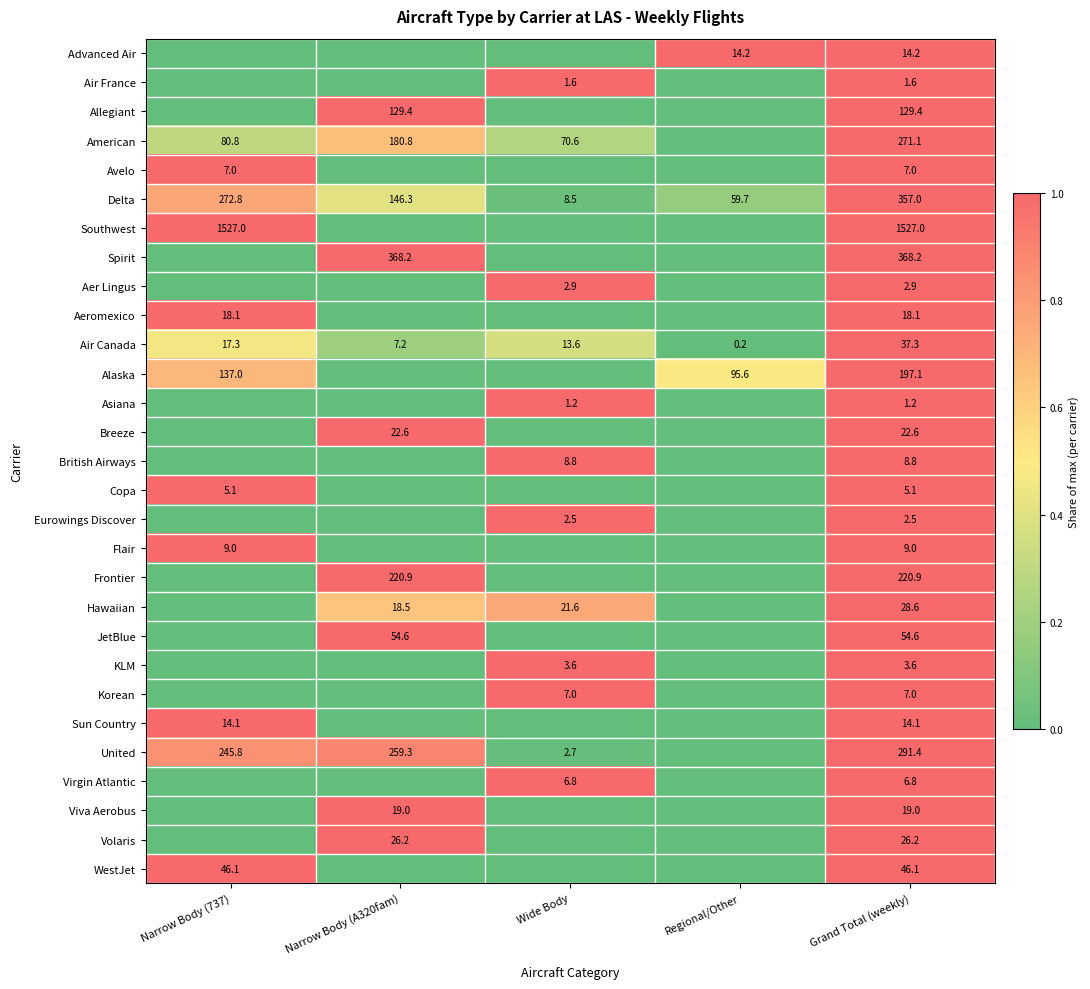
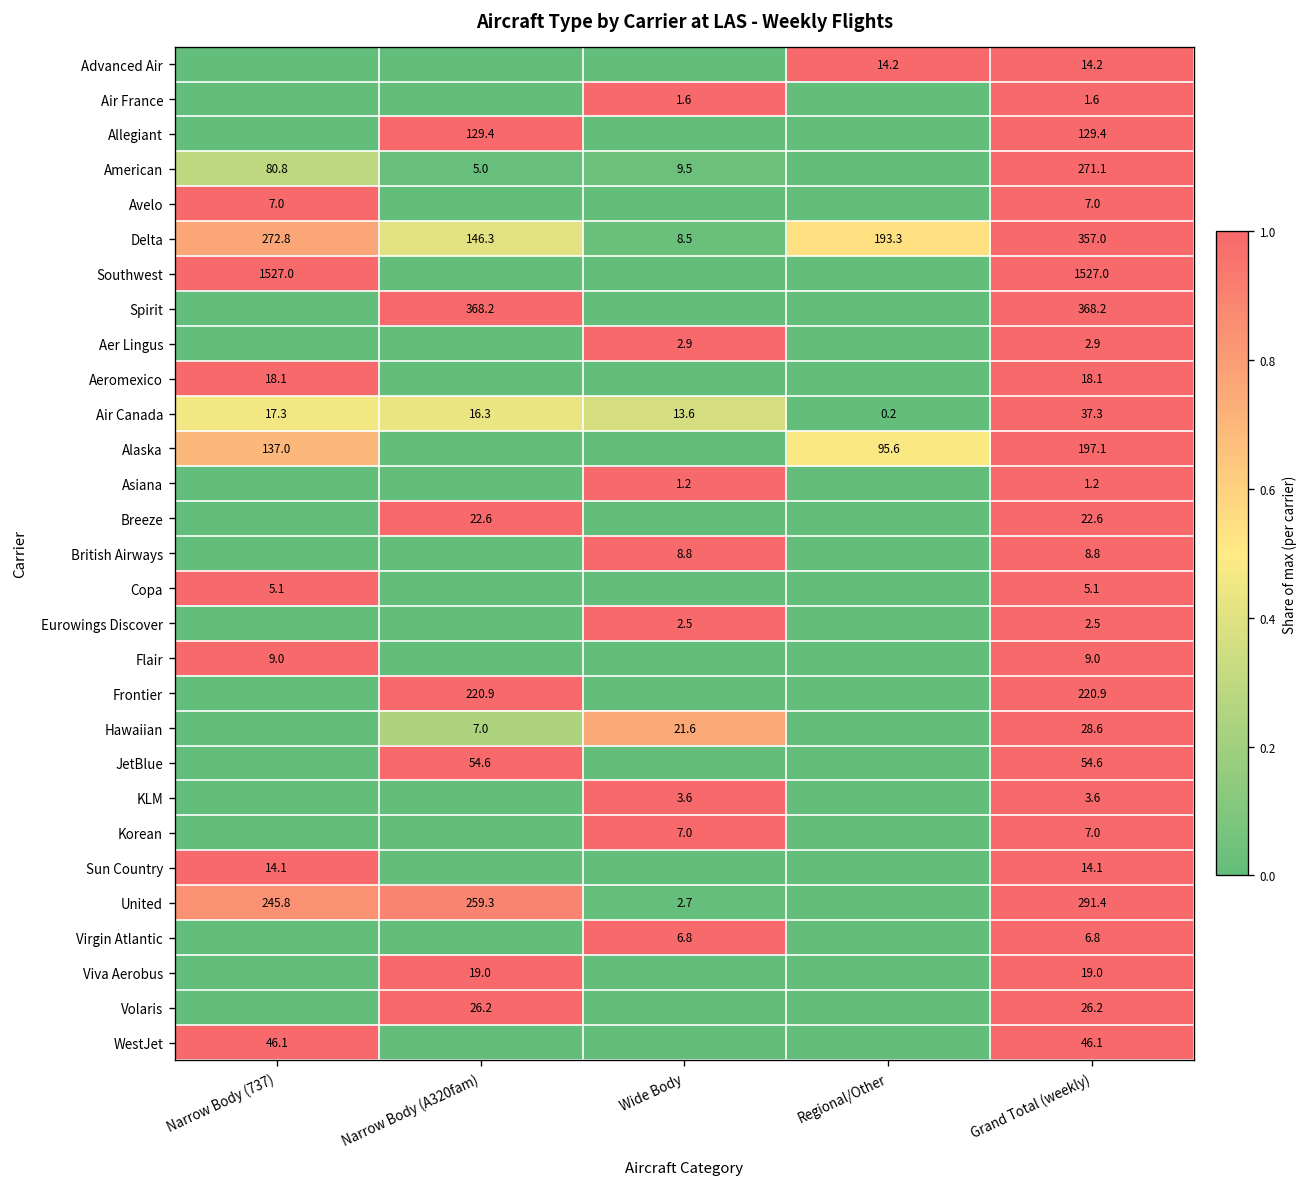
  {
    "Advanced Air": {
      "Regional/Other": 14.2,
      "Grand Total (weekly)": 14.2
    },
    "Air France": {
      "Wide Body": 1.6,
      "Grand Total (weekly)": 1.6
    },
    "Allegiant": {
      "Narrow Body (A320fam)": 129.4,
      "Grand Total (weekly)": 129.4
    },
    "American": {
      "Narrow Body (737)": 80.8,
-     "Narrow Body (A320fam)": 180.8,
-     "Wide Body": 70.6,
+     "Narrow Body (A320fam)": 5.0,
+     "Wide Body": 9.5,
      "Grand Total (weekly)": 271.1
    },
    "Avelo": {
      "Narrow Body (737)": 7.0,
      "Grand Total (weekly)": 7.0
    },
    "Delta": {
      "Narrow Body (737)": 272.8,
      "Narrow Body (A320fam)": 146.3,
      "Wide Body": 8.5,
-     "Regional/Other": 59.7,
+     "Regional/Other": 193.3,
      "Grand Total (weekly)": 357.0
    },
    "Southwest": {
      "Narrow Body (737)": 1527.0,
      "Grand Total (weekly)": 1527.0
    },
    "Spirit": {
      "Narrow Body (A320fam)": 368.2,
      "Grand Total (weekly)": 368.2
    },
    "Aer Lingus": {
      "Wide Body": 2.9,
      "Grand Total (weekly)": 2.9
    },
    "Aeromexico": {
      "Narrow Body (737)": 18.1,
      "Grand Total (weekly)": 18.1
    },
    "Air Canada": {
      "Narrow Body (737)": 17.3,
-     "Narrow Body (A320fam)": 7.2,
+     "Narrow Body (A320fam)": 16.3,
      "Wide Body": 13.6,
      "Regional/Other": 0.2,
      "Grand Total (weekly)": 37.3
    },
    "Alaska": {
      "Narrow Body (737)": 137.0,
      "Regional/Other": 95.6,
      "Grand Total (weekly)": 197.1
    },
    "Asiana": {
      "Wide Body": 1.2,
      "Grand Total (weekly)": 1.2
    },
    "Breeze": {
      "Narrow Body (A320fam)": 22.6,
      "Grand Total (weekly)": 22.6
    },
    "British Airways": {
      "Wide Body": 8.8,
      "Grand Total (weekly)": 8.8
    },
    "Copa": {
      "Narrow Body (737)": 5.1,
      "Grand Total (weekly)": 5.1
    },
    "Eurowings Discover": {
      "Wide Body": 2.5,
      "Grand Total (weekly)": 2.5
    },
    "Flair": {
      "Narrow Body (737)": 9.0,
      "Grand Total (weekly)": 9.0
    },
    "Frontier": {
      "Narrow Body (A320fam)": 220.9,
      "Grand Total (weekly)": 220.9
    },
    "Hawaiian": {
-     "Narrow Body (A320fam)": 18.5,
+     "Narrow Body (A320fam)": 7.0,
      "Wide Body": 21.6,
      "Grand Total (weekly)": 28.6
    },
    "JetBlue": {
      "Narrow Body (A320fam)": 54.6,
      "Grand Total (weekly)": 54.6
    },
    "KLM": {
      "Wide Body": 3.6,
      "Grand Total (weekly)": 3.6
    },
    "Korean": {
      "Wide Body": 7.0,
      "Grand Total (weekly)": 7.0
    },
    "Sun Country": {
      "Narrow Body (737)": 14.1,
      "Grand Total (weekly)": 14.1
    },
    "United": {
      "Narrow Body (737)": 245.8,
      "Narrow Body (A320fam)": 259.3,
      "Wide Body": 2.7,
      "Grand Total (weekly)": 291.4
    },
    "Virgin Atlantic": {
      "Wide Body": 6.8,
      "Grand Total (weekly)": 6.8
    },
    "Viva Aerobus": {
      "Narrow Body (A320fam)": 19.0,
      "Grand Total (weekly)": 19.0
    },
    "Volaris": {
      "Narrow Body (A320fam)": 26.2,
      "Grand Total (weekly)": 26.2
    },
    "WestJet": {
      "Narrow Body (737)": 46.1,
      "Grand Total (weekly)": 46.1
    }
  }
